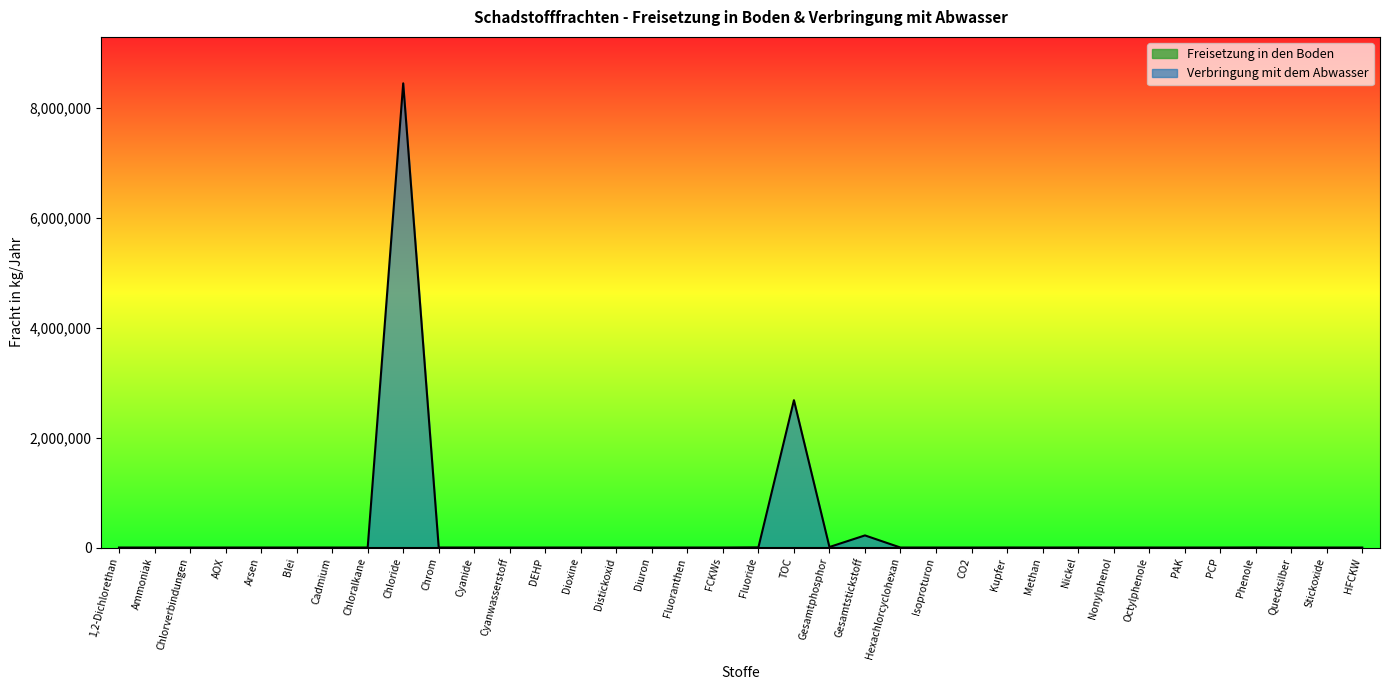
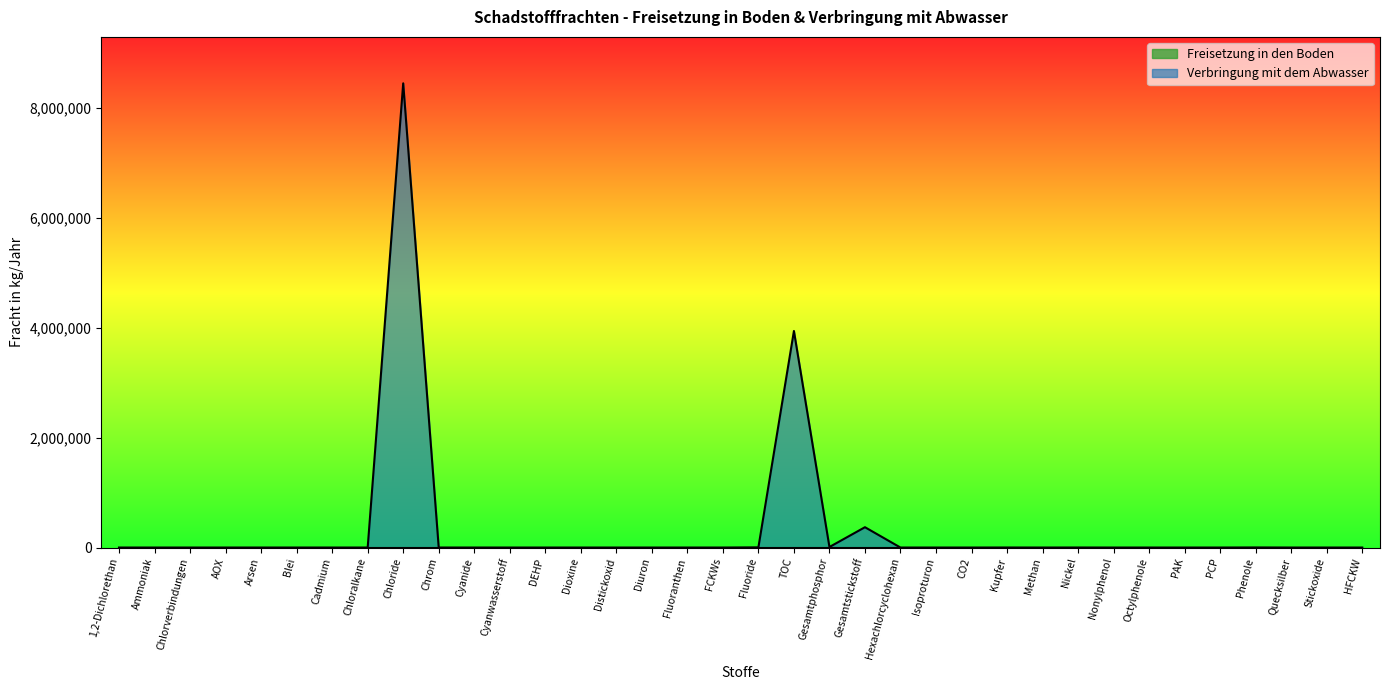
  {
    "Freisetzung in den Boden": {
      "Chloride": "0",
      "TOC": "0",
      "Gesamtstickstoff": "0"
    },
    "Verbringung mit dem Abwasser": {
      "Chloride": "8,400,000",
-     "TOC": "2,700,000",
-     "Gesamtstickstoff": "200,000"
+     "TOC": "3,900,000",
+     "Gesamtstickstoff": "400,000"
    }
  }
